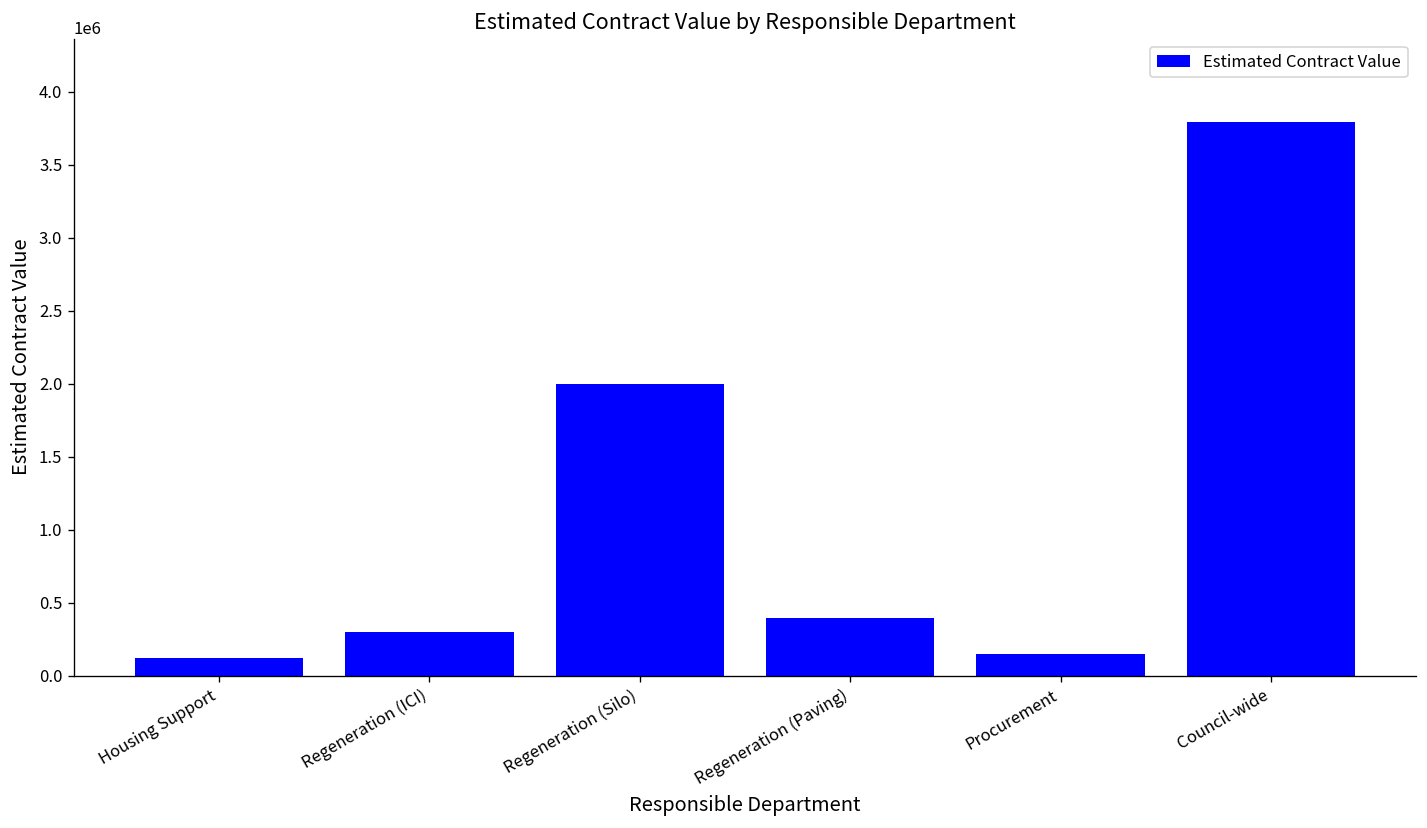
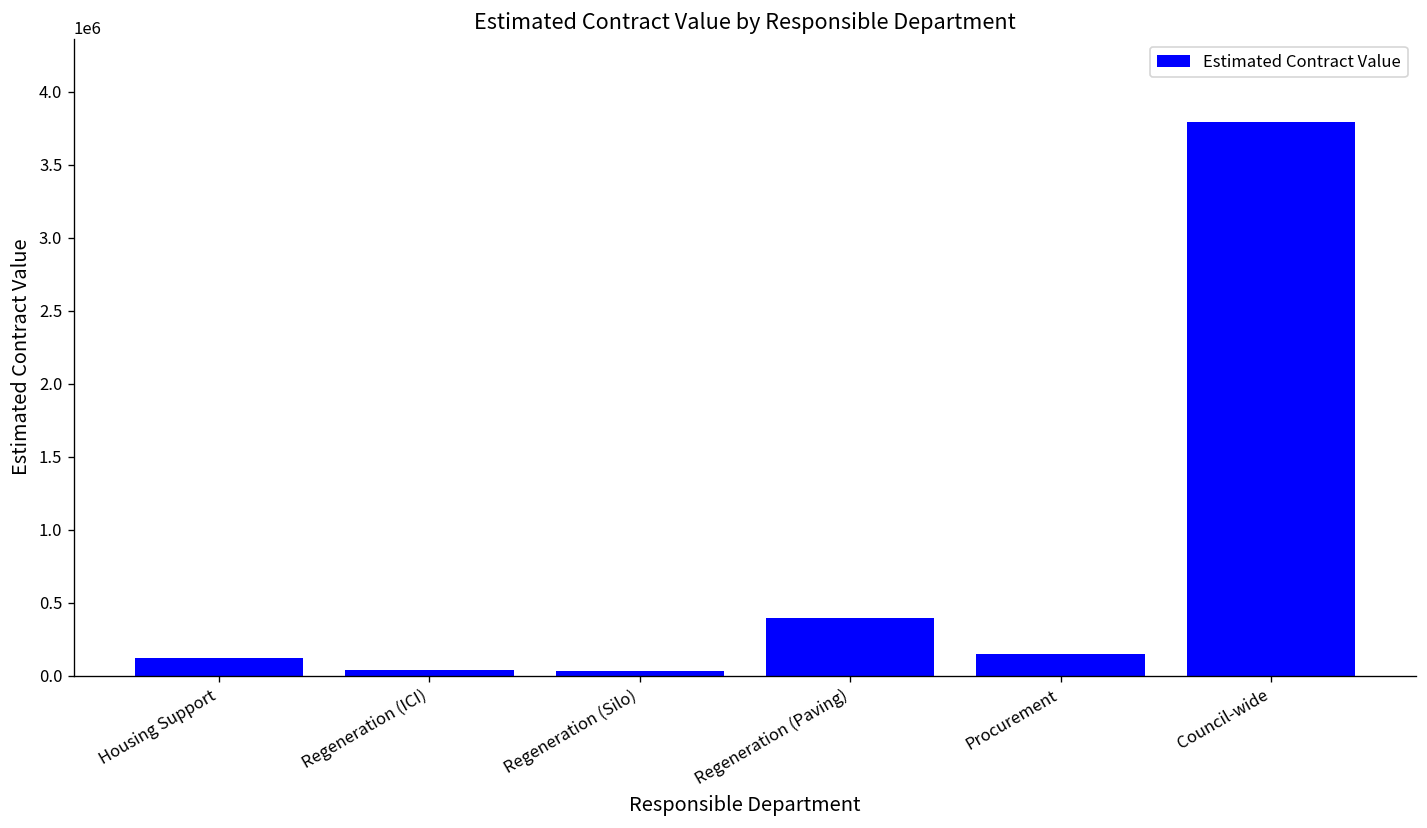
  {
    "Housing Support": 120000,
-   "Regeneration (ICI)": 300000,
-   "Regeneration (Silo)": 1990000,
+   "Regeneration (ICI)": 40000,
+   "Regeneration (Silo)": 30000,
    "Regeneration (Paving)": 390000,
    "Procurement": 150000,
    "Council-wide": 3790000
  }
